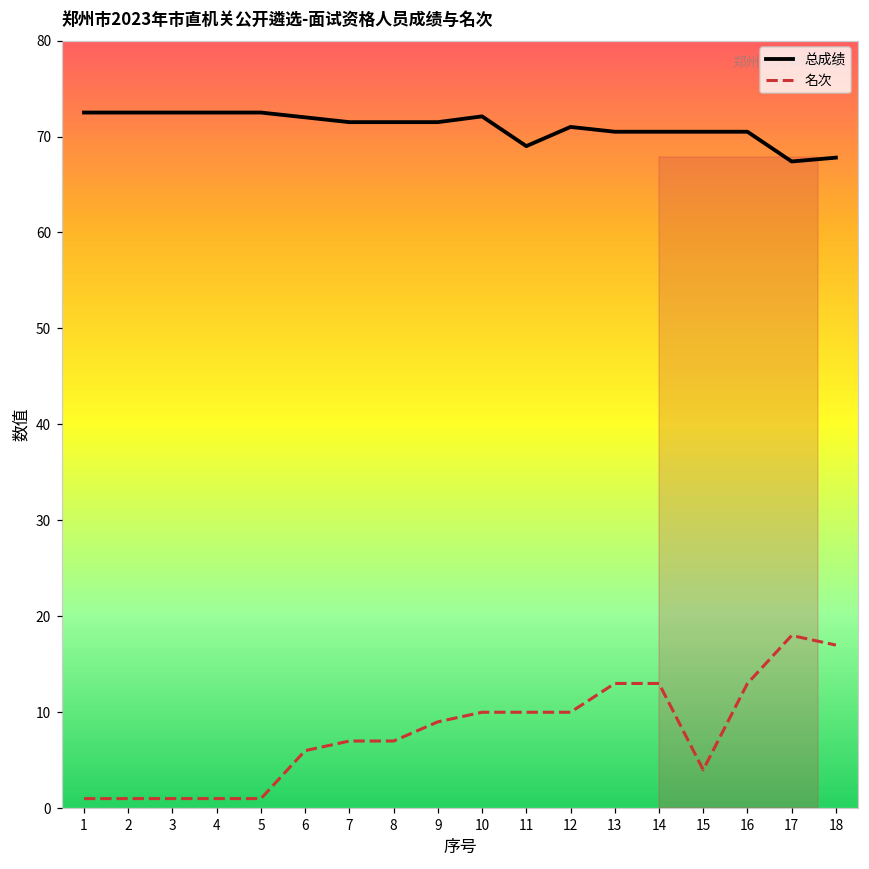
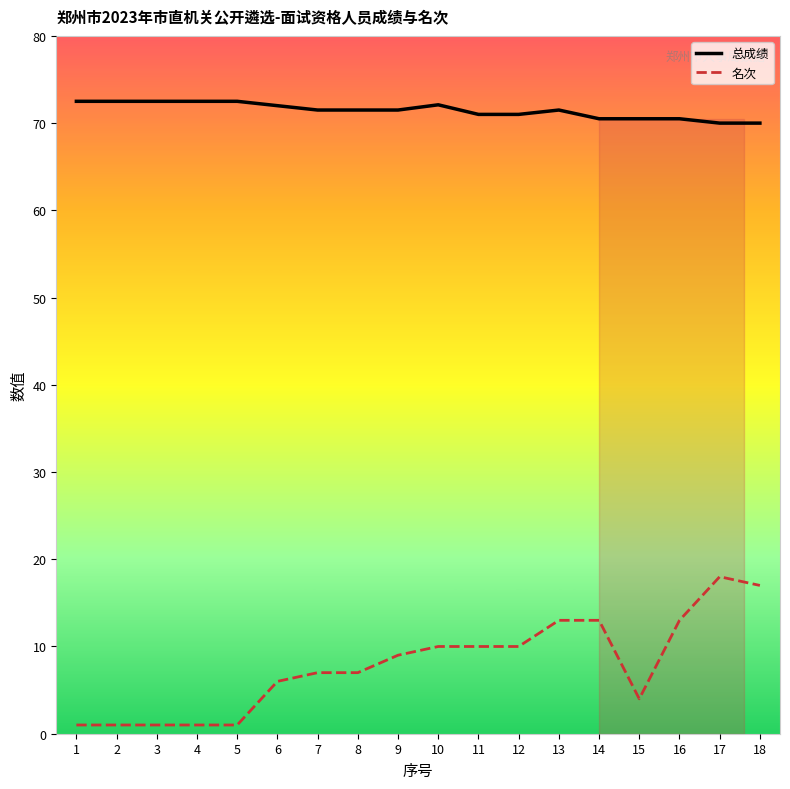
  {
    "总成绩": {
      "1": 73,
      "2": 73,
      "3": 73,
      "4": 73,
      "5": 73,
      "6": 72,
      "7": 72,
      "8": 72,
      "9": 72,
      "10": 72,
-     "11": 69,
+     "11": 71,
      "12": 71,
-     "13": 71,
+     "13": 72,
      "14": 71,
      "15": 71,
      "16": 71,
-     "17": 67,
-     "18": 68
+     "17": 70,
+     "18": 70
    },
    "名次": {
      "1": 1,
      "2": 1,
      "3": 1,
      "4": 1,
      "5": 1,
      "6": 6,
      "7": 7,
      "8": 7,
      "9": 9,
      "10": 10,
      "11": 10,
      "12": 10,
      "13": 13,
      "14": 13,
      "15": 4,
      "16": 13,
      "17": 18,
      "18": 17
    }
  }
